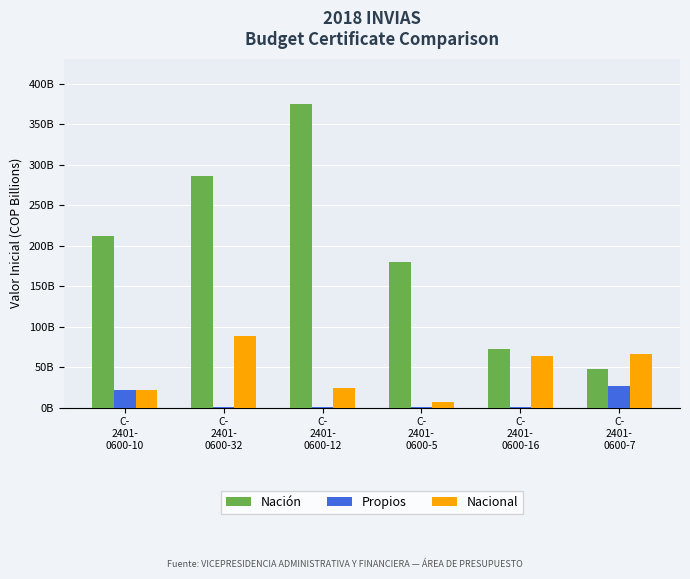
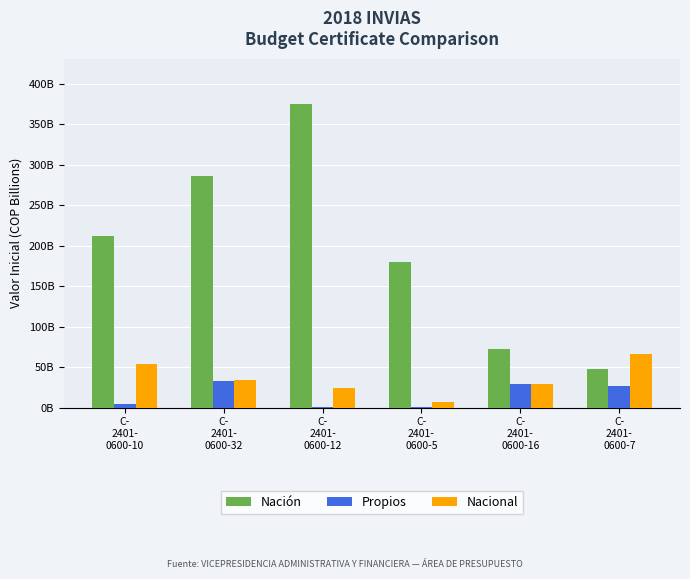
  {
    "Nación": {
      "C- 2401- 0600-10": 210000000000,
      "C- 2401- 0600-32": 290000000000,
      "C- 2401- 0600-12": 380000000000,
      "C- 2401- 0600-5": 180000000000,
      "C- 2401- 0600-16": 70000000000,
      "C- 2401- 0600-7": 50000000000
    },
    "Propios": {
-     "C- 2401- 0600-10": 20000000000,
-     "C- 2401- 0600-32": 0,
-     "C- 2401- 0600-16": 0,
+     "C- 2401- 0600-10": 0,
+     "C- 2401- 0600-32": 30000000000,
+     "C- 2401- 0600-16": 30000000000,
      "C- 2401- 0600-7": 30000000000
    },
    "Nacional": {
-     "C- 2401- 0600-10": 20000000000,
-     "C- 2401- 0600-32": 90000000000,
+     "C- 2401- 0600-10": 50000000000,
+     "C- 2401- 0600-32": 30000000000,
      "C- 2401- 0600-12": 20000000000,
      "C- 2401- 0600-5": 10000000000,
-     "C- 2401- 0600-16": 60000000000,
+     "C- 2401- 0600-16": 30000000000,
      "C- 2401- 0600-7": 70000000000
    }
  }
